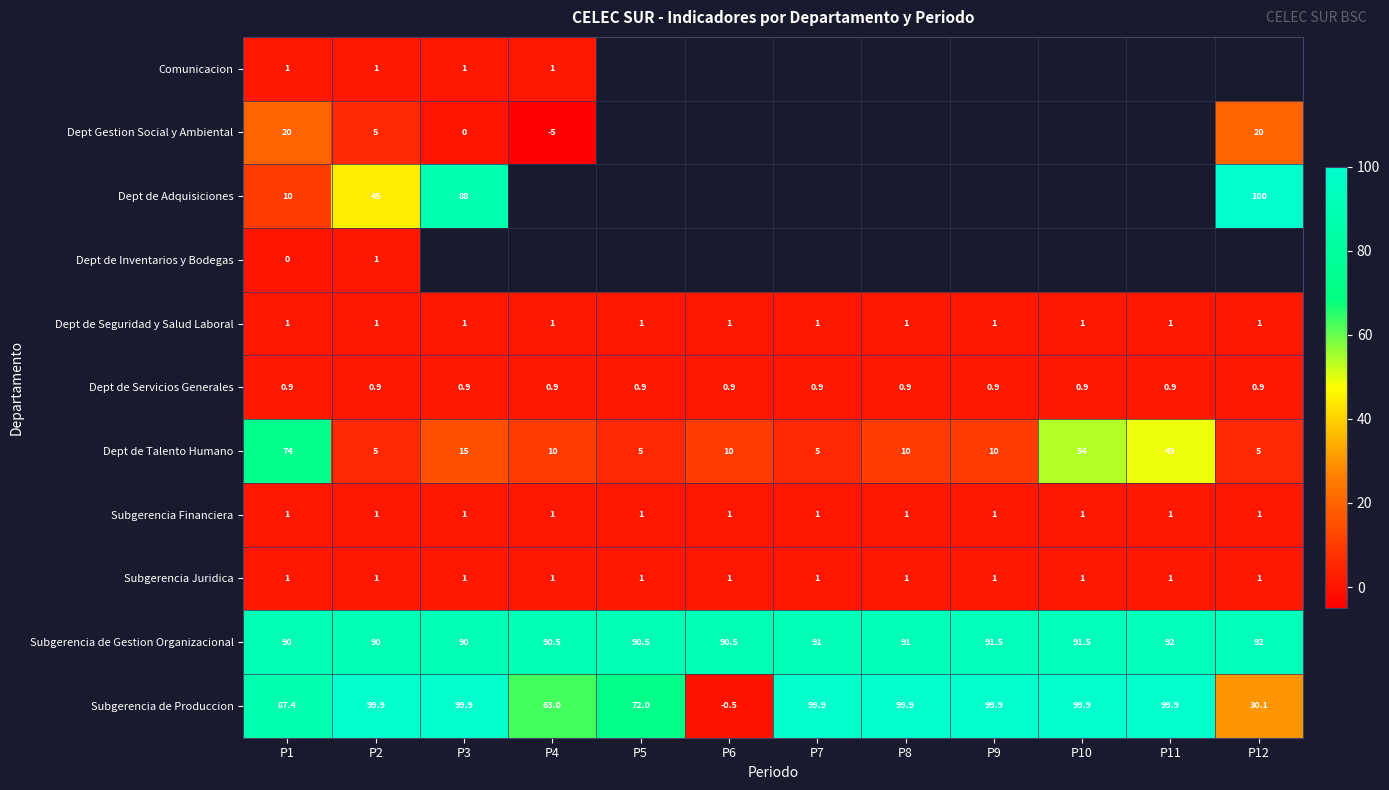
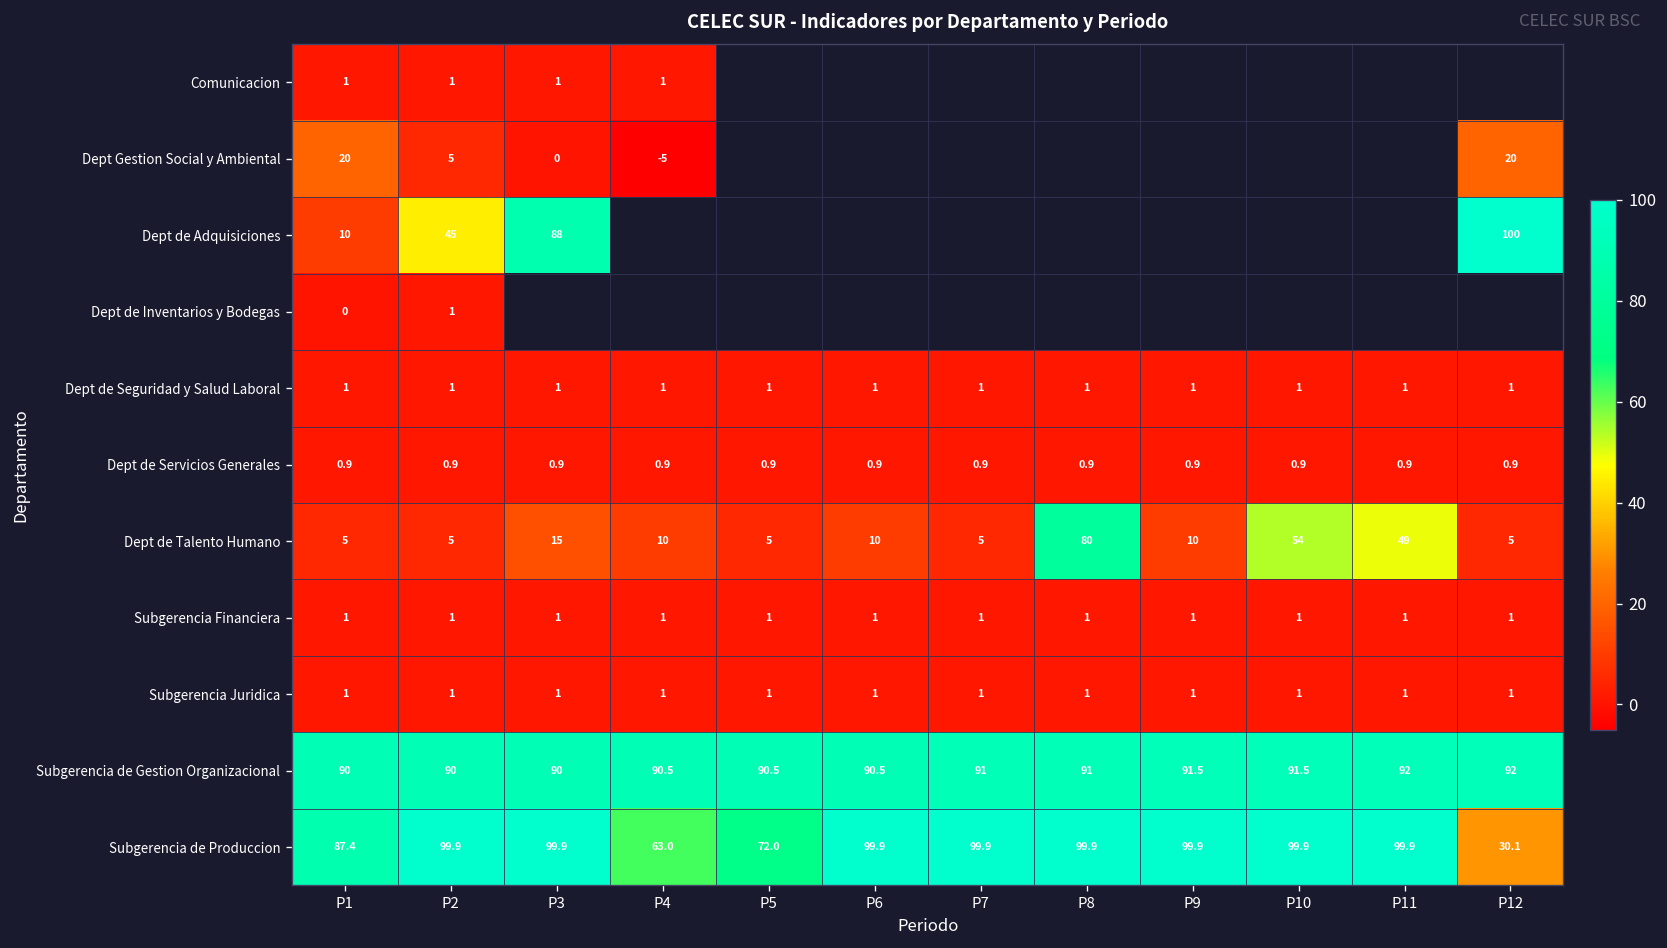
  {
    "Comunicacion": {
      "P1": 1,
      "P2": 1,
      "P3": 1,
      "P4": 1
    },
    "Dept Gestion Social y Ambiental": {
      "P1": 20,
      "P2": 5,
      "P3": 0,
      "P4": -5,
      "P12": 20
    },
    "Dept de Adquisiciones": {
      "P1": 10,
      "P2": 45,
      "P3": 88,
      "P12": 100
    },
    "Dept de Inventarios y Bodegas": {
      "P1": 0,
      "P2": 1
    },
    "Dept de Seguridad y Salud Laboral": {
      "P1": 1,
      "P2": 1,
      "P3": 1,
      "P4": 1,
      "P5": 1,
      "P6": 1,
      "P7": 1,
      "P8": 1,
      "P9": 1,
      "P10": 1,
      "P11": 1,
      "P12": 1
    },
    "Dept de Servicios Generales": {
      "P1": 0.9,
      "P2": 0.9,
      "P3": 0.9,
      "P4": 0.9,
      "P5": 0.9,
      "P6": 0.9,
      "P7": 0.9,
      "P8": 0.9,
      "P9": 0.9,
      "P10": 0.9,
      "P11": 0.9,
      "P12": 0.9
    },
    "Dept de Talento Humano": {
-     "P1": 74,
+     "P1": 5,
      "P2": 5,
      "P3": 15,
      "P4": 10,
      "P5": 5,
      "P6": 10,
      "P7": 5,
-     "P8": 10,
+     "P8": 80,
      "P9": 10,
      "P10": 54,
      "P11": 49,
      "P12": 5
    },
    "Subgerencia Financiera": {
      "P1": 1,
      "P2": 1,
      "P3": 1,
      "P4": 1,
      "P5": 1,
      "P6": 1,
      "P7": 1,
      "P8": 1,
      "P9": 1,
      "P10": 1,
      "P11": 1,
      "P12": 1
    },
    "Subgerencia Juridica": {
      "P1": 1,
      "P2": 1,
      "P3": 1,
      "P4": 1,
      "P5": 1,
      "P6": 1,
      "P7": 1,
      "P8": 1,
      "P9": 1,
      "P10": 1,
      "P11": 1,
      "P12": 1
    },
    "Subgerencia de Gestion Organizacional": {
      "P1": 90,
      "P2": 90,
      "P3": 90,
      "P4": 90.5,
      "P5": 90.5,
      "P6": 90.5,
      "P7": 91,
      "P8": 91,
      "P9": 91.5,
      "P10": 91.5,
      "P11": 92,
      "P12": 92
    },
    "Subgerencia de Produccion": {
      "P1": 87.4,
      "P2": 99.9,
      "P3": 99.9,
      "P4": 63.0,
      "P5": 72.0,
-     "P6": -0.5,
+     "P6": 99.9,
      "P7": 99.9,
      "P8": 99.9,
      "P9": 99.9,
      "P10": 99.9,
      "P11": 99.9,
      "P12": 30.1
    }
  }
